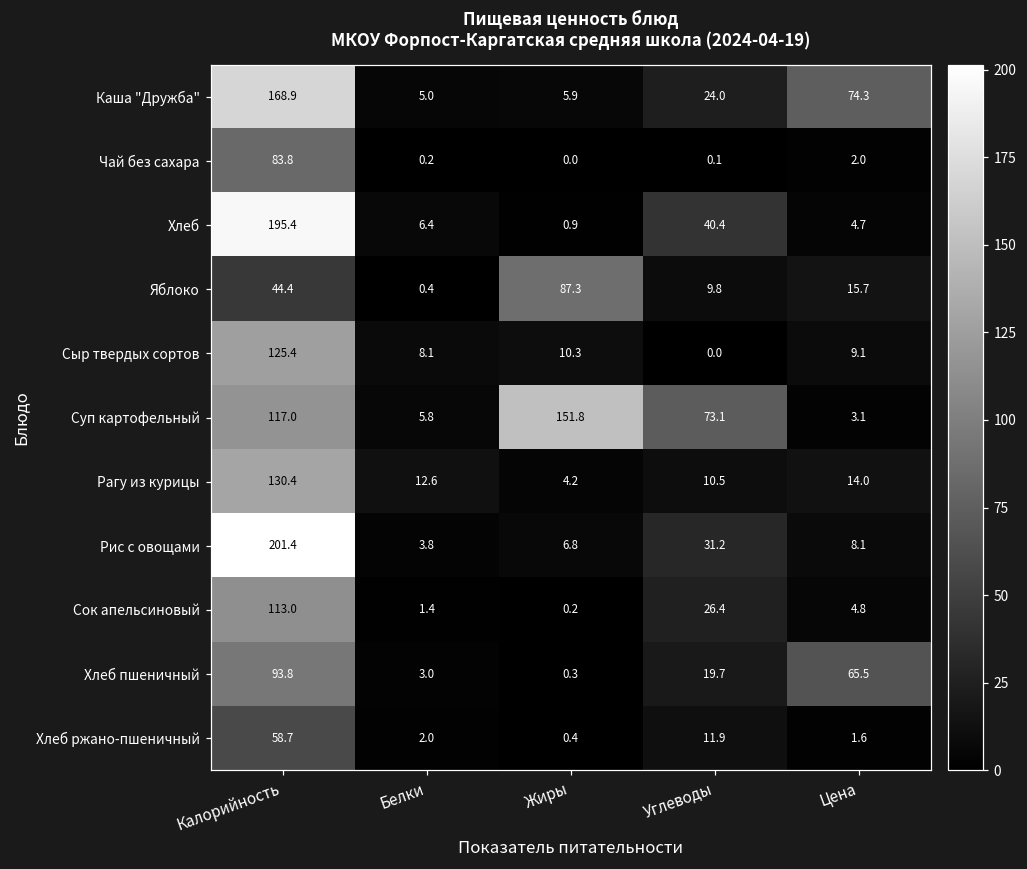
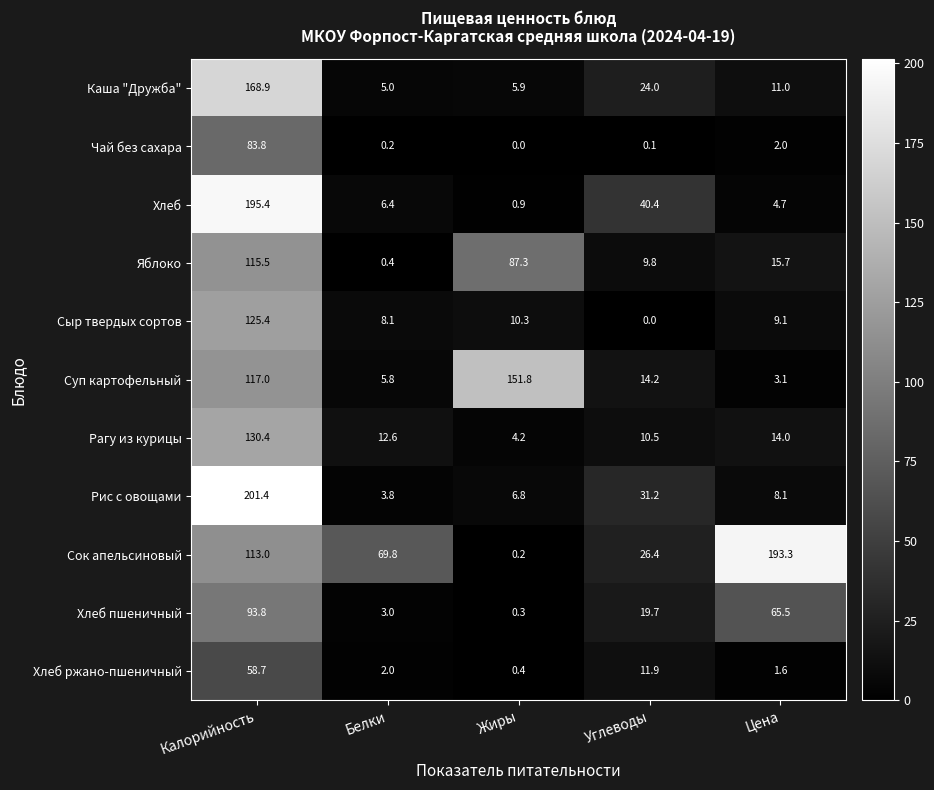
  {
    "Каша \"Дружба\"": {
      "Калорийность": 168.9,
      "Белки": 5.0,
      "Жиры": 5.9,
      "Углеводы": 24.0,
-     "Цена": 74.3
+     "Цена": 11.0
    },
    "Чай без сахара": {
      "Калорийность": 83.8,
      "Белки": 0.2,
      "Жиры": 0.0,
      "Углеводы": 0.1,
      "Цена": 2.0
    },
    "Хлеб": {
      "Калорийность": 195.4,
      "Белки": 6.4,
      "Жиры": 0.9,
      "Углеводы": 40.4,
      "Цена": 4.7
    },
    "Яблоко": {
-     "Калорийность": 44.4,
+     "Калорийность": 115.5,
      "Белки": 0.4,
      "Жиры": 87.3,
      "Углеводы": 9.8,
      "Цена": 15.7
    },
    "Сыр твердых сортов": {
      "Калорийность": 125.4,
      "Белки": 8.1,
      "Жиры": 10.3,
      "Углеводы": 0.0,
      "Цена": 9.1
    },
    "Суп картофельный": {
      "Калорийность": 117.0,
      "Белки": 5.8,
      "Жиры": 151.8,
-     "Углеводы": 73.1,
+     "Углеводы": 14.2,
      "Цена": 3.1
    },
    "Рагу из курицы": {
      "Калорийность": 130.4,
      "Белки": 12.6,
      "Жиры": 4.2,
      "Углеводы": 10.5,
      "Цена": 14.0
    },
    "Рис с овощами": {
      "Калорийность": 201.4,
      "Белки": 3.8,
      "Жиры": 6.8,
      "Углеводы": 31.2,
      "Цена": 8.1
    },
    "Сок апельсиновый": {
      "Калорийность": 113.0,
-     "Белки": 1.4,
+     "Белки": 69.8,
      "Жиры": 0.2,
      "Углеводы": 26.4,
-     "Цена": 4.8
+     "Цена": 193.3
    },
    "Хлеб пшеничный": {
      "Калорийность": 93.8,
      "Белки": 3.0,
      "Жиры": 0.3,
      "Углеводы": 19.7,
      "Цена": 65.5
    },
    "Хлеб ржано-пшеничный": {
      "Калорийность": 58.7,
      "Белки": 2.0,
      "Жиры": 0.4,
      "Углеводы": 11.9,
      "Цена": 1.6
    }
  }
